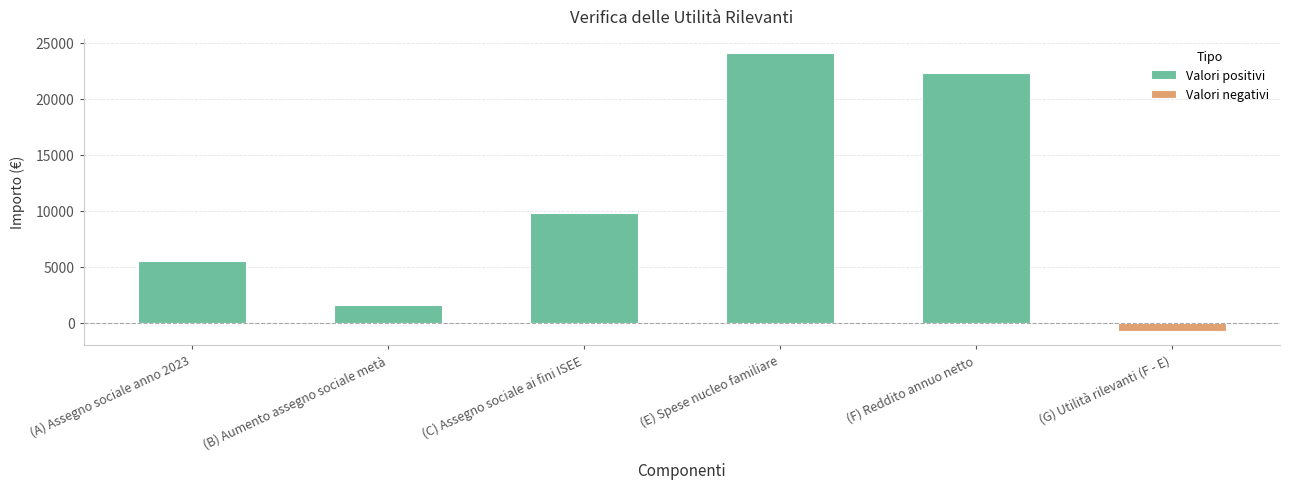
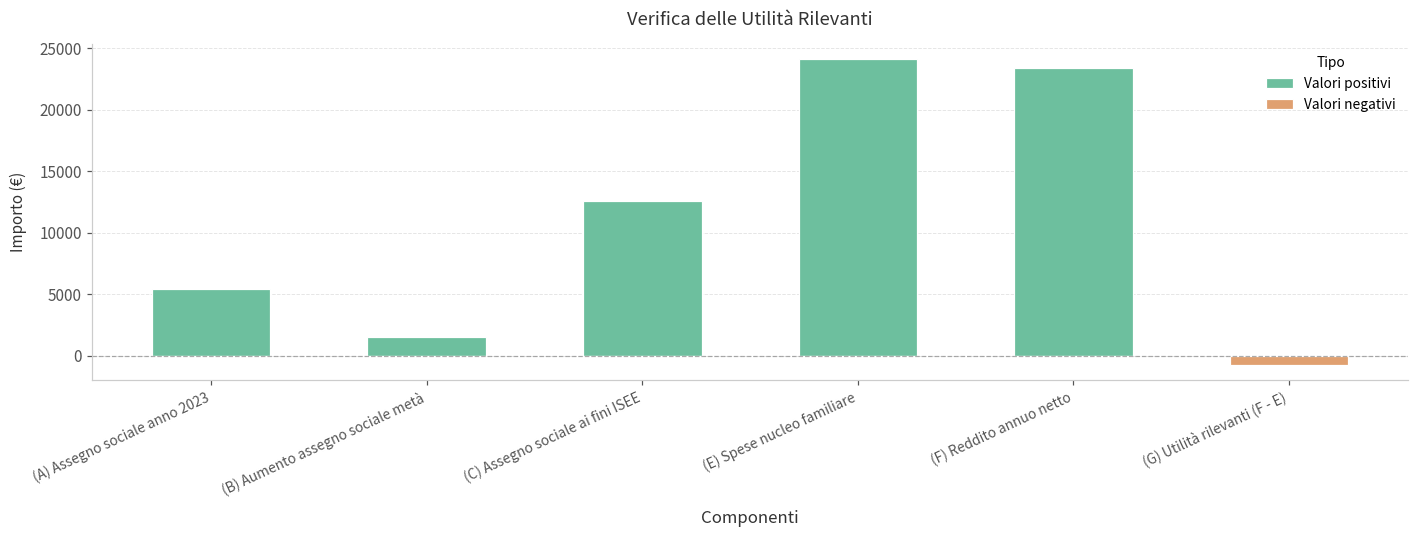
  {
    "Valori positivi": {
      "(A) Assegno sociale anno 2023": 5500,
      "(B) Aumento assegno sociale metà": 1500,
-     "(C) Assegno sociale ai fini ISEE": 9800,
+     "(C) Assegno sociale ai fini ISEE": 12600,
      "(E) Spese nucleo familiare": 24100,
-     "(F) Reddito annuo netto": 22300,
+     "(F) Reddito annuo netto": 23400,
      "(G) Utilità rilevanti (F - E)": 0
    },
    "Valori negativi": {
      "(A) Assegno sociale anno 2023": 0,
      "(B) Aumento assegno sociale metà": 0,
      "(C) Assegno sociale ai fini ISEE": 0,
      "(E) Spese nucleo familiare": 0,
      "(F) Reddito annuo netto": 0,
      "(G) Utilità rilevanti (F - E)": -700
    }
  }
